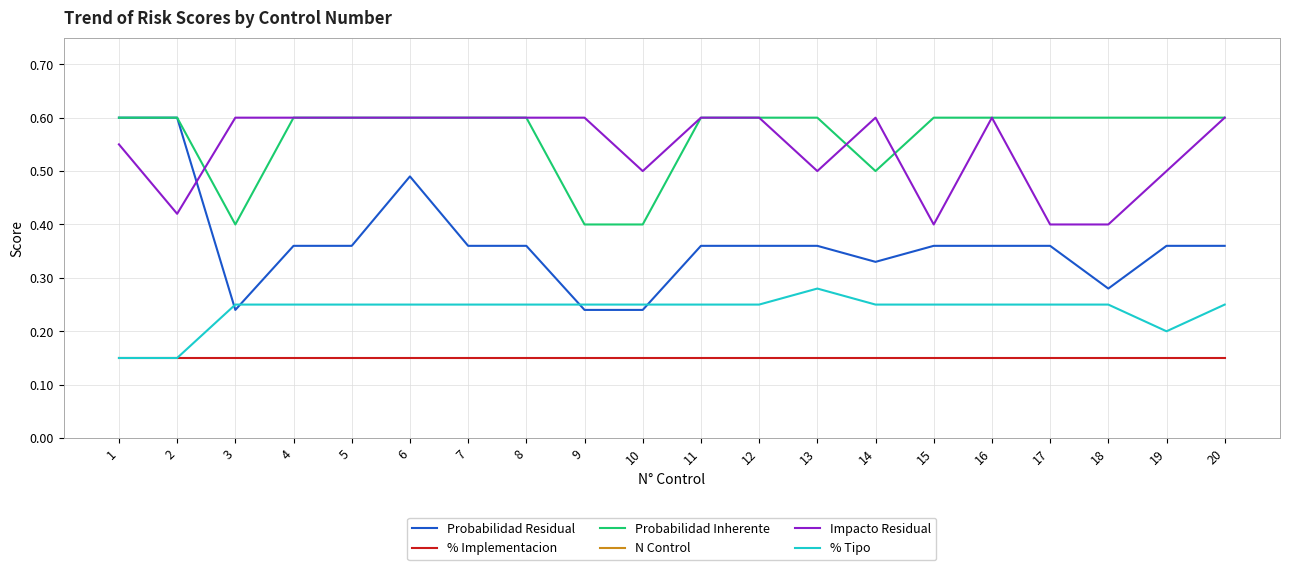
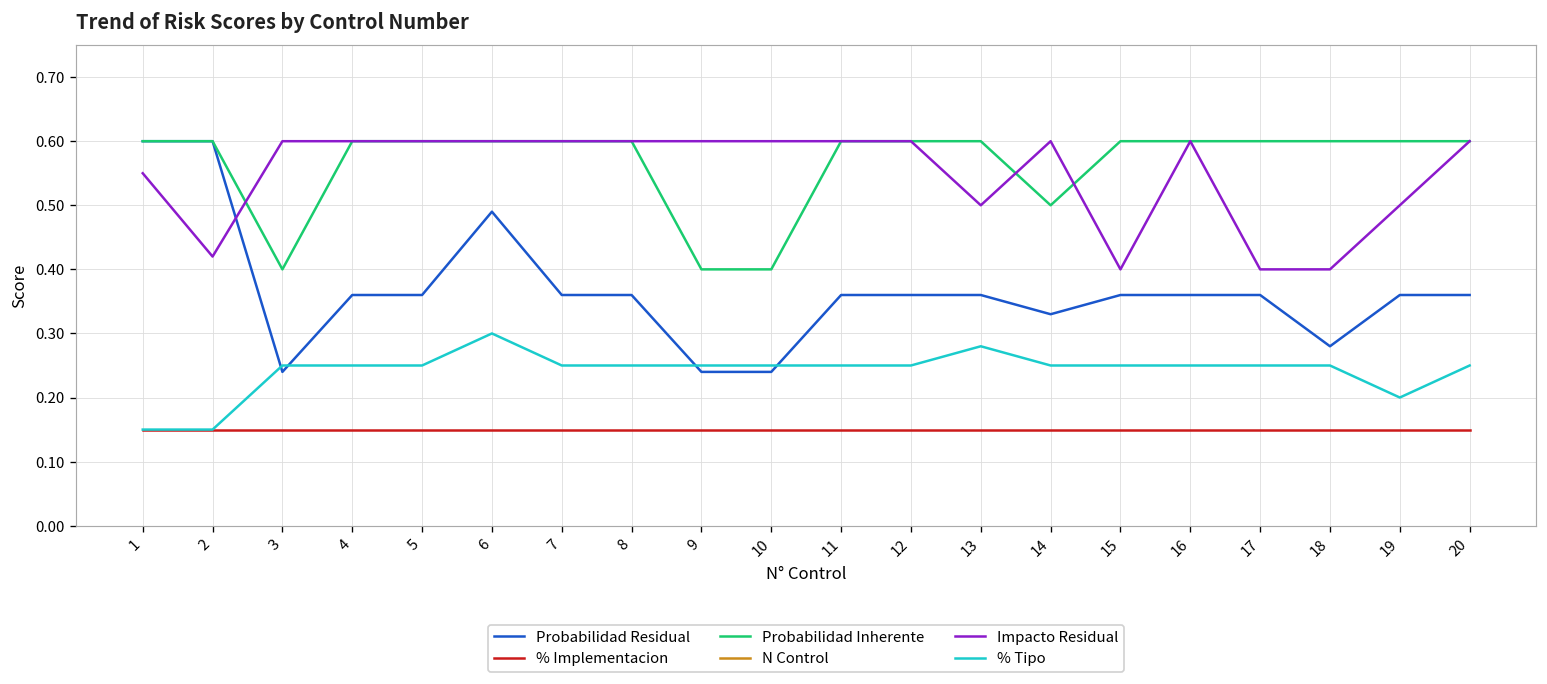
  {
    "Probabilidad Residual": {
      "3": 0.24,
      "4": 0.36,
      "5": 0.36,
      "6": 0.49,
      "7": 0.36,
      "8": 0.36,
      "9": 0.24,
      "10": 0.24,
      "11": 0.36,
      "12": 0.36,
      "13": 0.36,
      "14": 0.33,
      "15": 0.36,
      "16": 0.36,
      "17": 0.36,
      "18": 0.28,
      "19": 0.36,
      "20": 0.36
    },
    "% Implementacion": {
      "3": 0.15,
      "4": 0.15,
      "5": 0.15,
      "6": 0.15,
      "7": 0.15,
      "8": 0.15,
      "9": 0.15,
      "10": 0.15,
      "11": 0.15,
      "12": 0.15,
      "13": 0.15,
      "14": 0.15,
      "15": 0.15,
      "16": 0.15,
      "17": 0.15,
      "18": 0.15,
      "19": 0.15,
      "20": 0.15
    },
    "Probabilidad Inherente": {
      "3": 0.40,
      "9": 0.40,
      "10": 0.40,
      "13": 0.60,
      "14": 0.50,
      "15": 0.60,
      "17": 0.60,
      "18": 0.60,
      "19": 0.60
    },
    "Impacto Residual": {
      "1": 0.55,
      "2": 0.42,
      "3": 0.6,
      "9": 0.6,
-     "10": 0.5,
+     "10": 0.6,
      "13": 0.5,
      "14": 0.6,
      "15": 0.4,
      "17": 0.4,
      "18": 0.4,
      "19": 0.5
    },
    "% Tipo": {
      "3": 0.25,
      "4": 0.25,
      "5": 0.25,
-     "6": 0.25,
+     "6": 0.30,
      "7": 0.25,
      "8": 0.25,
      "9": 0.25,
      "10": 0.25,
      "11": 0.25,
      "12": 0.25,
      "13": 0.28,
      "14": 0.25,
      "15": 0.25,
      "16": 0.25,
      "17": 0.25,
      "18": 0.25,
      "19": 0.20,
      "20": 0.25
    }
  }
